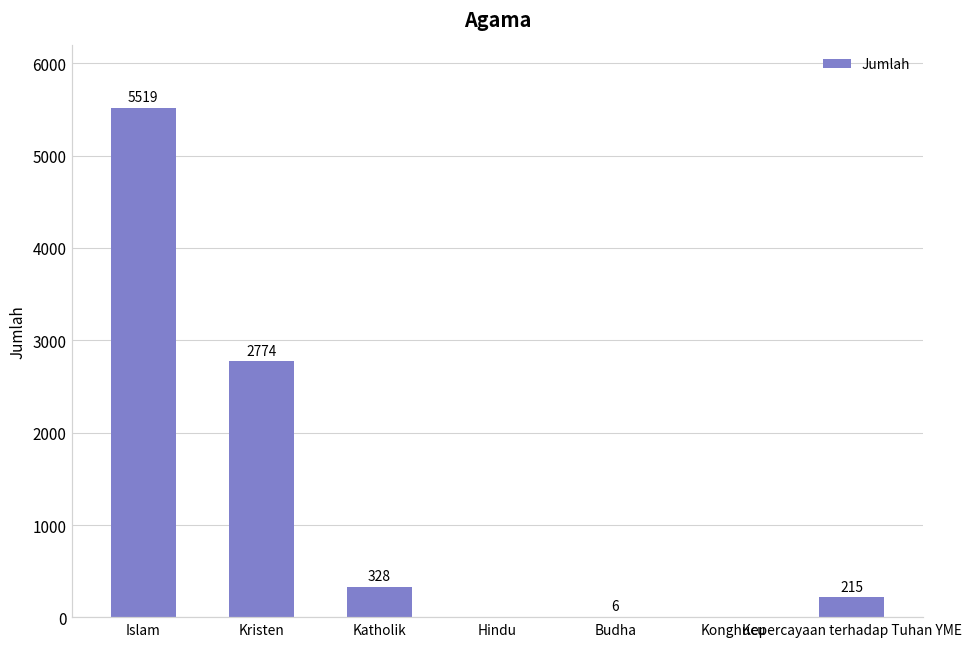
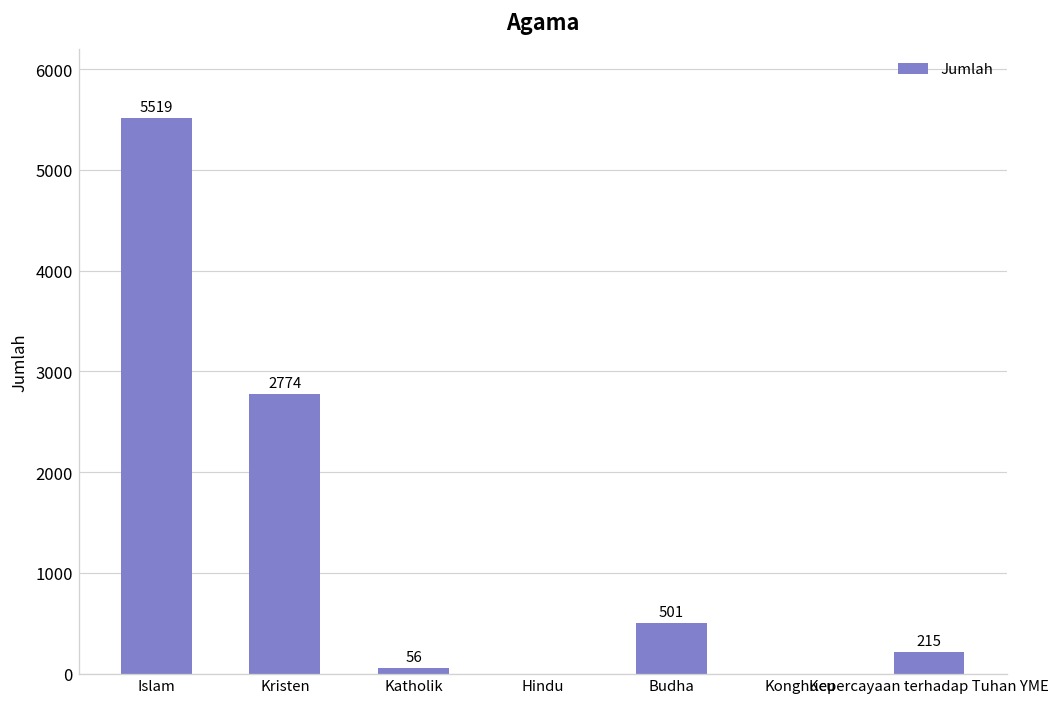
  {
    "Islam": 5519,
    "Kristen": 2774,
-   "Katholik": 328,
-   "Budha": 6,
+   "Katholik": 56,
+   "Budha": 501,
    "Kepercayaan terhadap Tuhan YME": 215
  }
